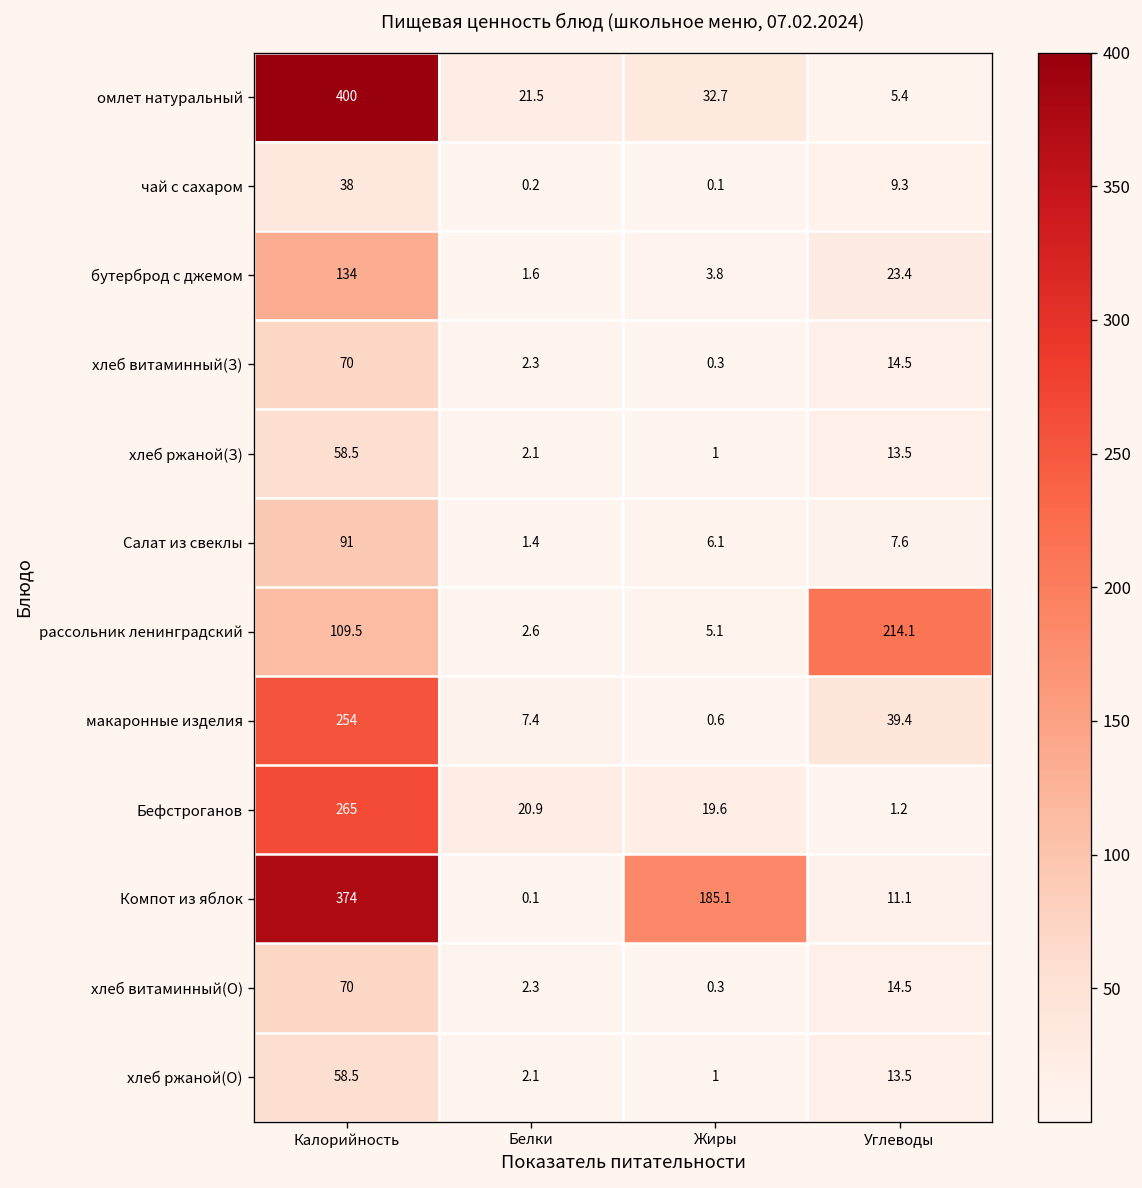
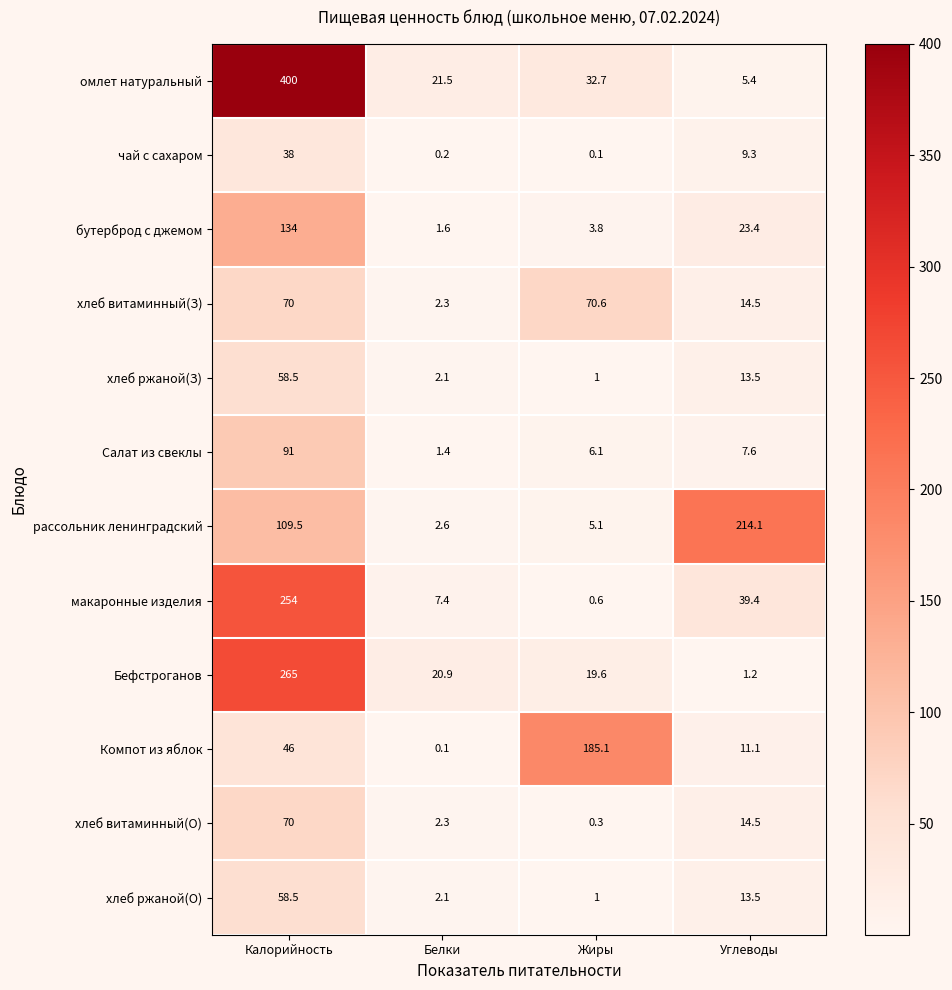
  {
    "омлет натуральный": {
      "Калорийность": 400,
      "Белки": 21.5,
      "Жиры": 32.7,
      "Углеводы": 5.4
    },
    "чай с сахаром": {
      "Калорийность": 38,
      "Белки": 0.2,
      "Жиры": 0.1,
      "Углеводы": 9.3
    },
    "бутерброд с джемом": {
      "Калорийность": 134,
      "Белки": 1.6,
      "Жиры": 3.8,
      "Углеводы": 23.4
    },
    "хлеб витаминный(З)": {
      "Калорийность": 70,
      "Белки": 2.3,
-     "Жиры": 0.3,
+     "Жиры": 70.6,
      "Углеводы": 14.5
    },
    "хлеб ржаной(З)": {
      "Калорийность": 58.5,
      "Белки": 2.1,
      "Жиры": 1,
      "Углеводы": 13.5
    },
    "Салат из свеклы": {
      "Калорийность": 91,
      "Белки": 1.4,
      "Жиры": 6.1,
      "Углеводы": 7.6
    },
    "рассольник ленинградский": {
      "Калорийность": 109.5,
      "Белки": 2.6,
      "Жиры": 5.1,
      "Углеводы": 214.1
    },
    "макаронные изделия": {
      "Калорийность": 254,
      "Белки": 7.4,
      "Жиры": 0.6,
      "Углеводы": 39.4
    },
    "Бефстроганов": {
      "Калорийность": 265,
      "Белки": 20.9,
      "Жиры": 19.6,
      "Углеводы": 1.2
    },
    "Компот из яблок": {
-     "Калорийность": 374,
+     "Калорийность": 46,
      "Белки": 0.1,
      "Жиры": 185.1,
      "Углеводы": 11.1
    },
    "хлеб витаминный(О)": {
      "Калорийность": 70,
      "Белки": 2.3,
      "Жиры": 0.3,
      "Углеводы": 14.5
    },
    "хлеб ржаной(О)": {
      "Калорийность": 58.5,
      "Белки": 2.1,
      "Жиры": 1,
      "Углеводы": 13.5
    }
  }
